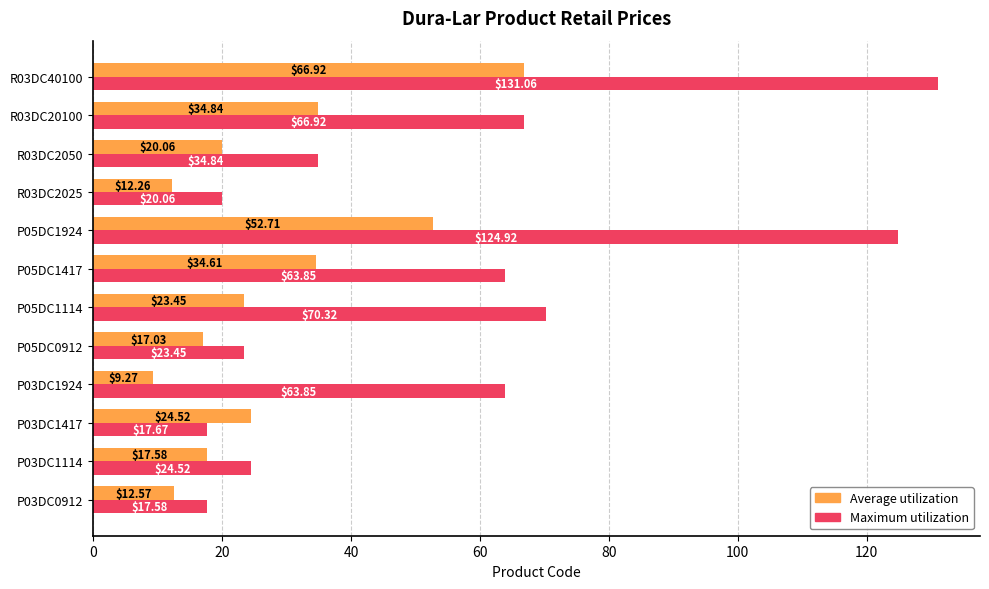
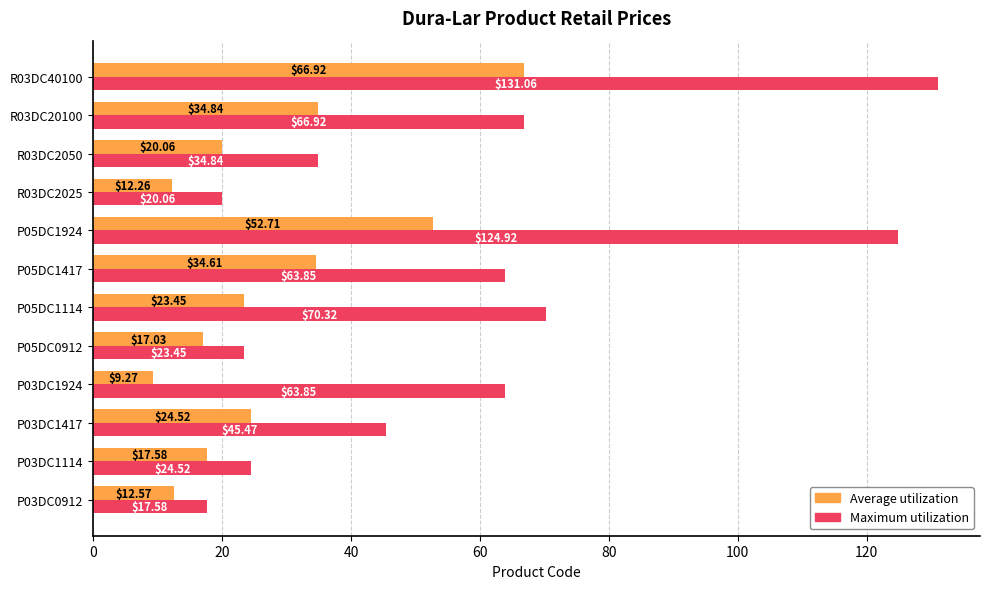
  {
    "Average utilization": {
      "R03DC40100": "$66.92",
      "R03DC20100": "$34.84",
      "R03DC2050": "$20.06",
      "R03DC2025": "$12.26",
      "P05DC1924": "$52.71",
      "P05DC1417": "$34.61",
      "P05DC1114": "$23.45",
      "P05DC0912": "$17.03",
      "P03DC1924": "$9.27",
      "P03DC1417": "$24.52",
      "P03DC1114": "$17.58",
      "P03DC0912": "$12.57"
    },
    "Maximum utilization": {
      "R03DC40100": "$131.06",
      "R03DC20100": "$66.92",
      "R03DC2050": "$34.84",
      "R03DC2025": "$20.06",
      "P05DC1924": "$124.92",
      "P05DC1417": "$63.85",
      "P05DC1114": "$70.32",
      "P05DC0912": "$23.45",
      "P03DC1924": "$63.85",
-     "P03DC1417": "$17.67",
+     "P03DC1417": "$45.47",
      "P03DC1114": "$24.52",
      "P03DC0912": "$17.58"
    }
  }
